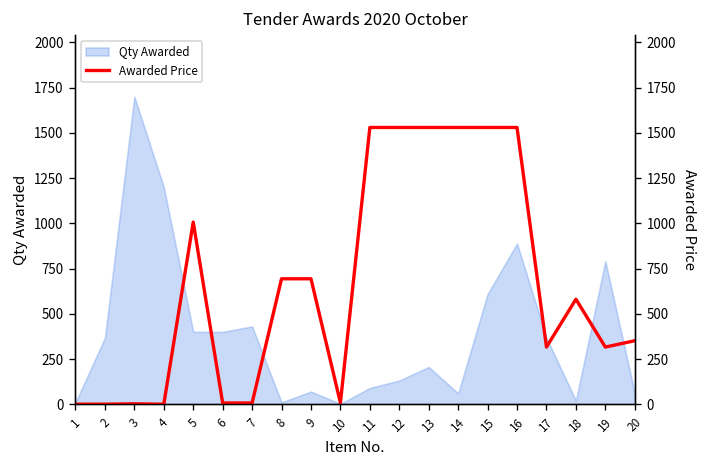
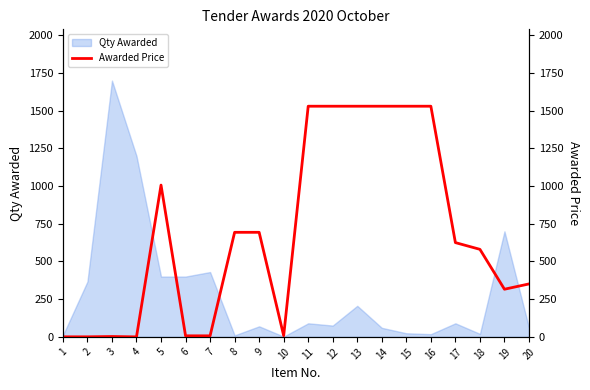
  {
    "Qty Awarded": {
      "1": 10,
      "2": 370,
      "3": 1700,
      "4": 1200,
      "5": 400,
      "6": 400,
      "7": 430,
      "8": 10,
      "9": 70,
      "10": 0,
      "11": 90,
-     "12": 130,
+     "12": 80,
      "13": 210,
      "14": 60,
-     "15": 610,
-     "16": 890,
-     "17": 370,
+     "15": 20,
+     "16": 20,
+     "17": 90,
      "18": 20,
-     "19": 790,
+     "19": 700,
      "20": 60
    },
    "Awarded Price": {
      "1": 0,
      "2": 0,
      "3": 0,
      "4": 0,
      "5": 1010,
      "6": 10,
      "7": 10,
      "8": 690,
      "9": 690,
      "10": 10,
      "11": 1530,
      "12": 1530,
      "13": 1530,
      "14": 1530,
      "15": 1530,
      "16": 1530,
-     "17": 320,
+     "17": 630,
      "18": 580,
      "19": 320,
      "20": 350
    }
  }
